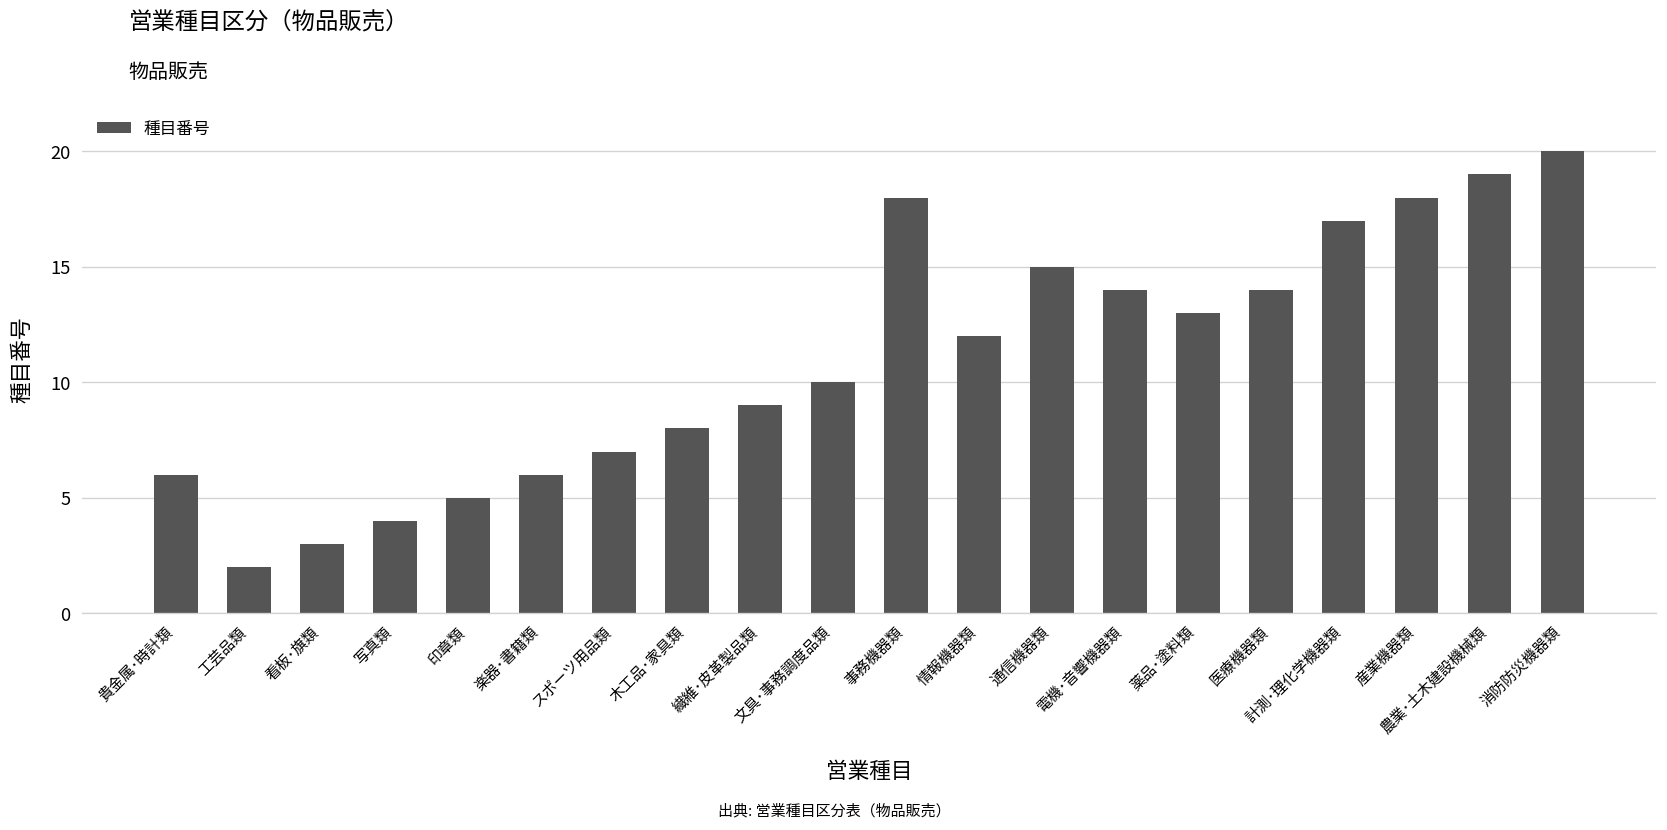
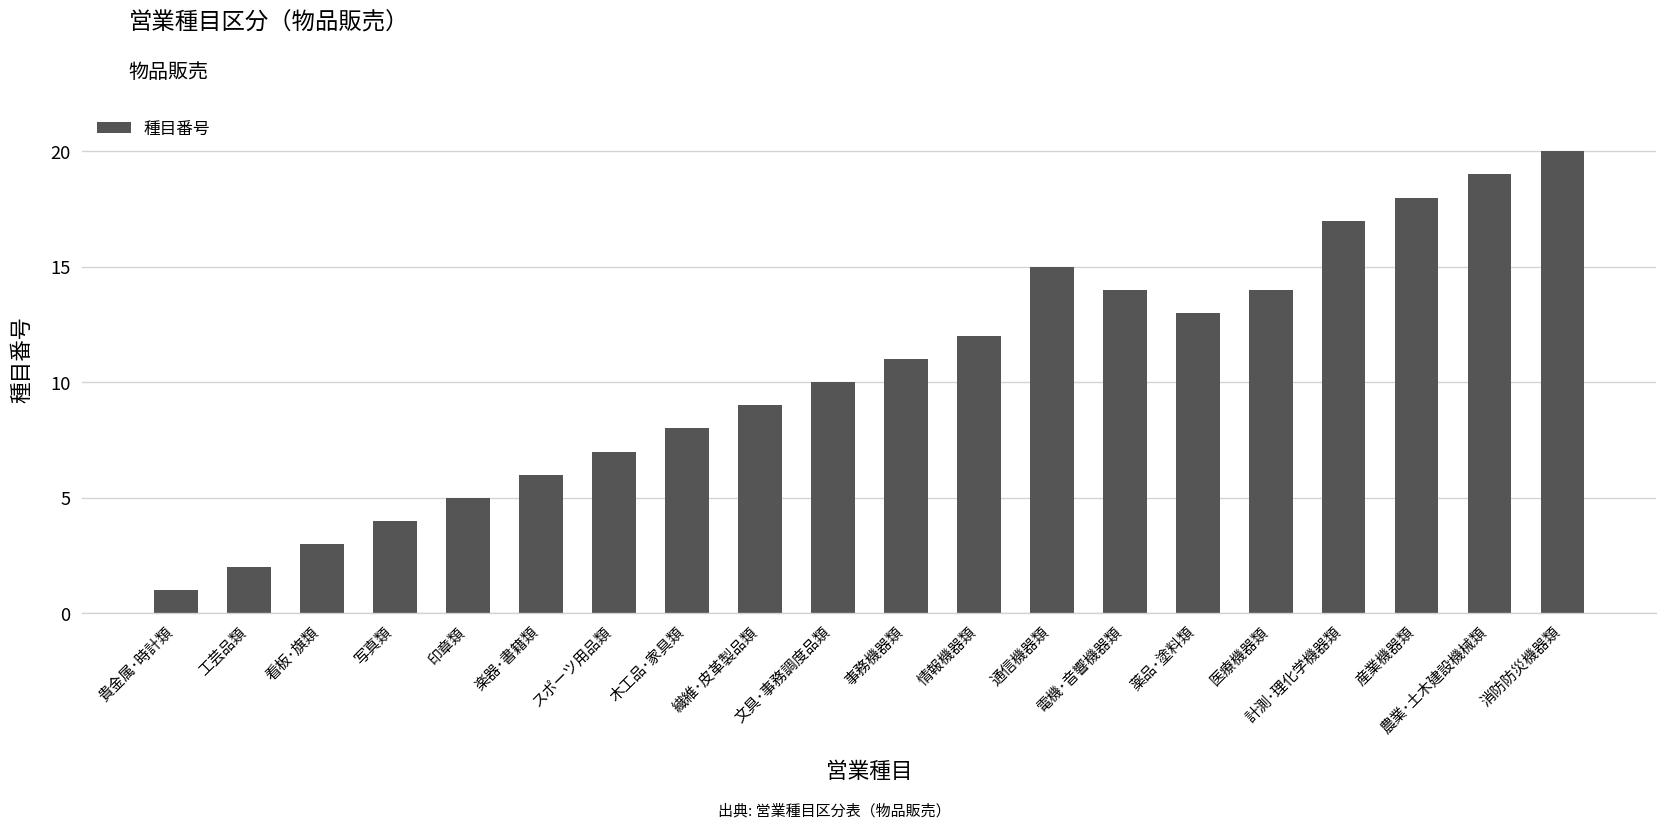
  {
-   "貴金属･時計類": 6,
+   "貴金属･時計類": 1,
    "工芸品類": 2,
    "看板･旗類": 3,
    "写真類": 4,
    "印章類": 5,
    "楽器･書籍類": 6,
    "スポーツ用品類": 7,
    "木工品･家具類": 8,
    "繊維･皮革製品類": 9,
    "文具･事務調度品類": 10,
-   "事務機器類": 18,
+   "事務機器類": 11,
    "情報機器類": 12,
    "通信機器類": 15,
    "電機･音響機器類": 14,
    "薬品･塗料類": 13,
    "医療機器類": 14,
    "計測･理化学機器類": 17,
    "産業機器類": 18,
    "農業･土木建設機械類": 19,
    "消防防災機器類": 20
  }
